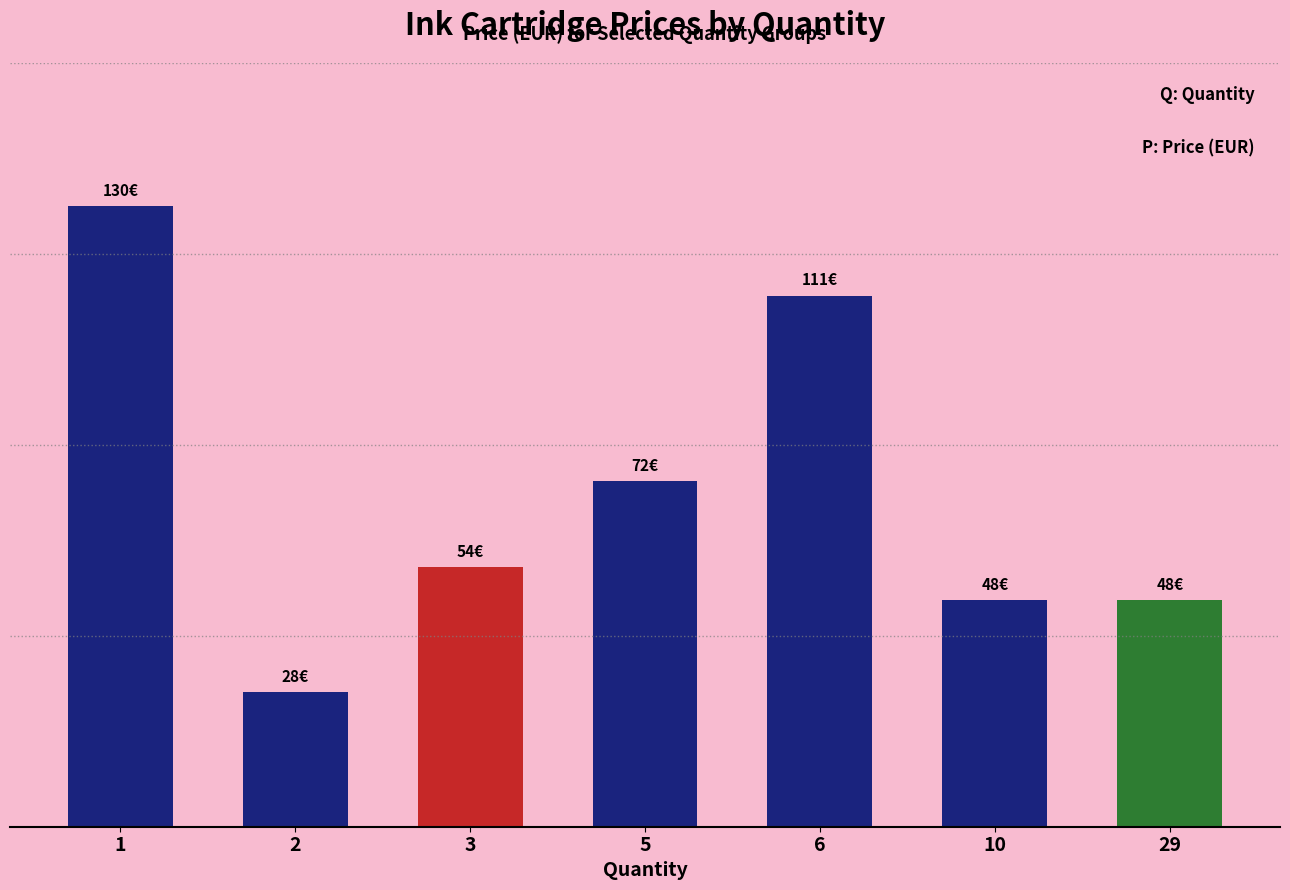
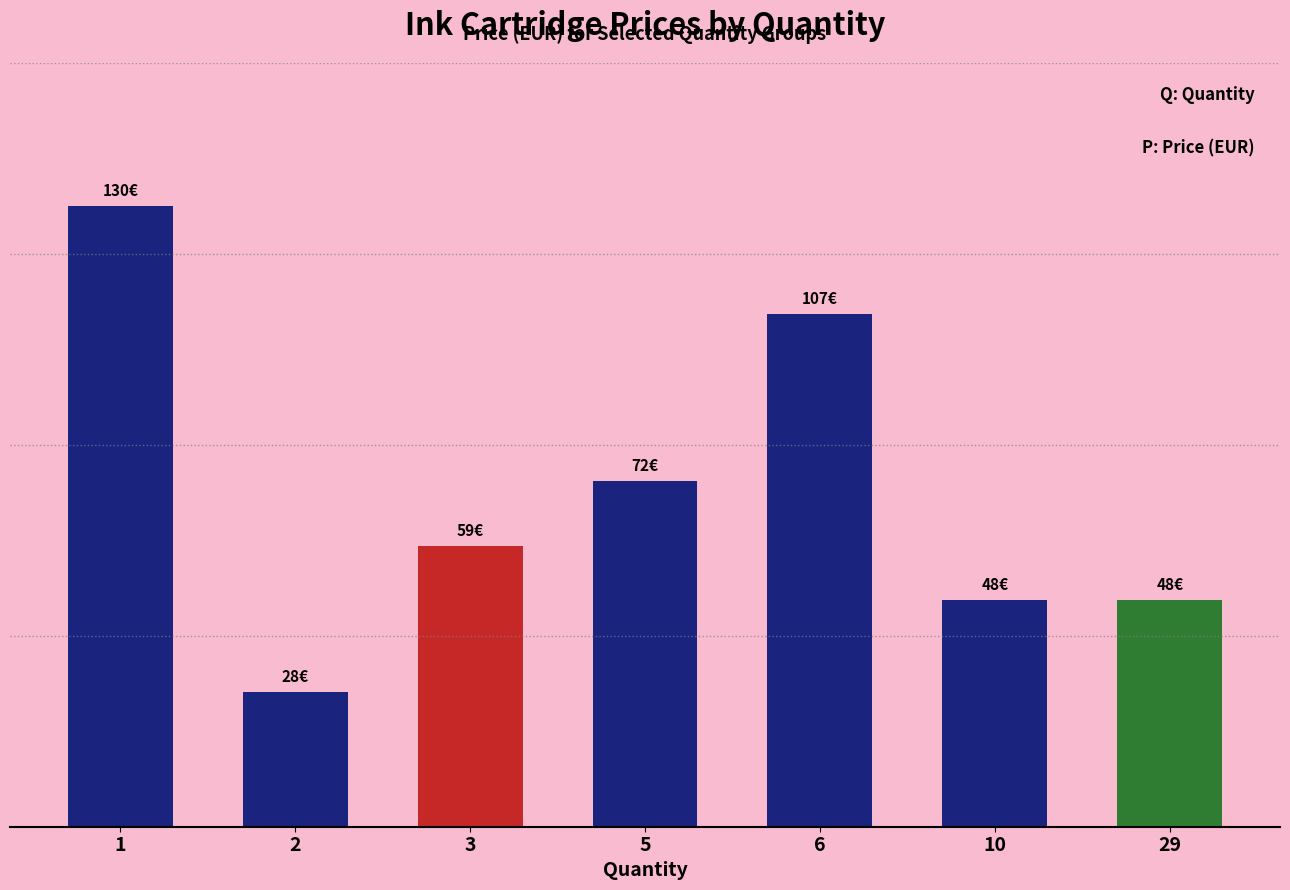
  {
    "1": "130€",
    "2": "28€",
-   "3": "54€",
+   "3": "59€",
    "5": "72€",
-   "6": "111€",
+   "6": "107€",
    "10": "48€",
    "29": "48€"
  }
